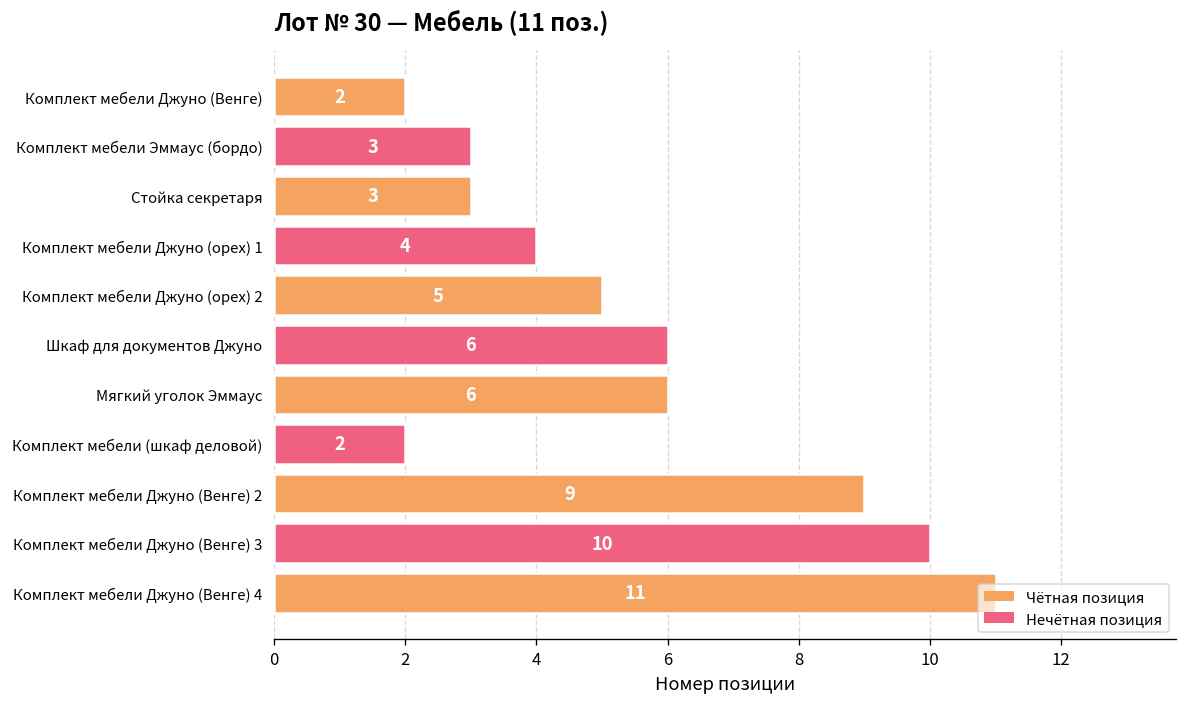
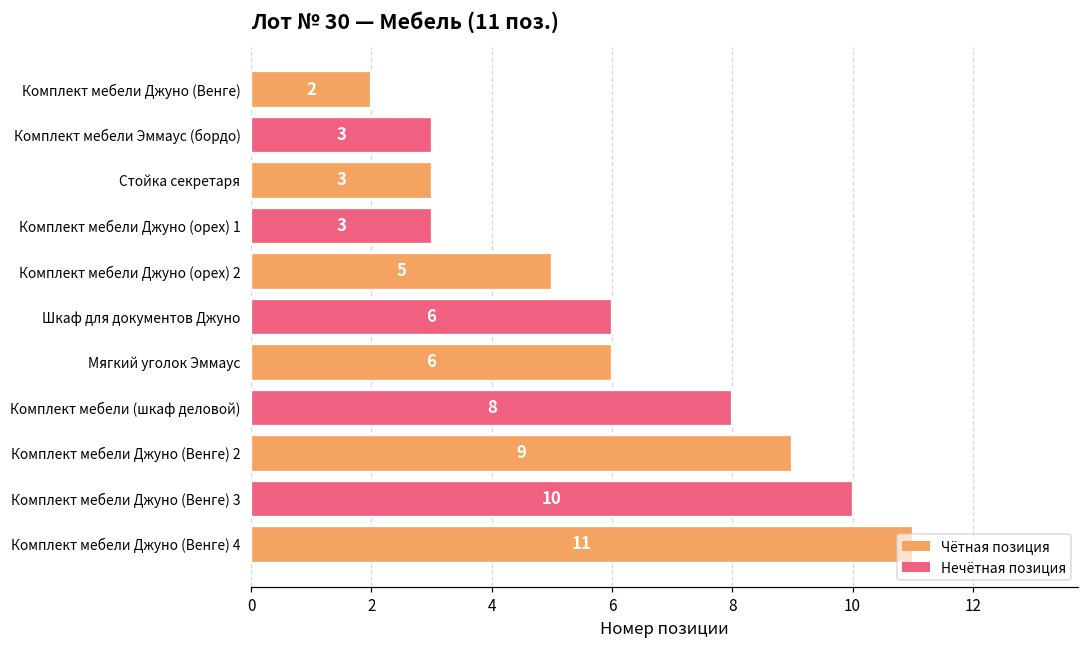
  {
    "Комплект мебели Джуно (Венге)": 2,
    "Комплект мебели Эммаус (бордо)": 3,
    "Стойка секретаря": 3,
-   "Комплект мебели Джуно (орех) 1": 4,
+   "Комплект мебели Джуно (орех) 1": 3,
    "Комплект мебели Джуно (орех) 2": 5,
    "Шкаф для документов Джуно": 6,
    "Мягкий уголок Эммаус": 6,
-   "Комплект мебели (шкаф деловой)": 2,
+   "Комплект мебели (шкаф деловой)": 8,
    "Комплект мебели Джуно (Венге) 2": 9,
    "Комплект мебели Джуно (Венге) 3": 10
  }
